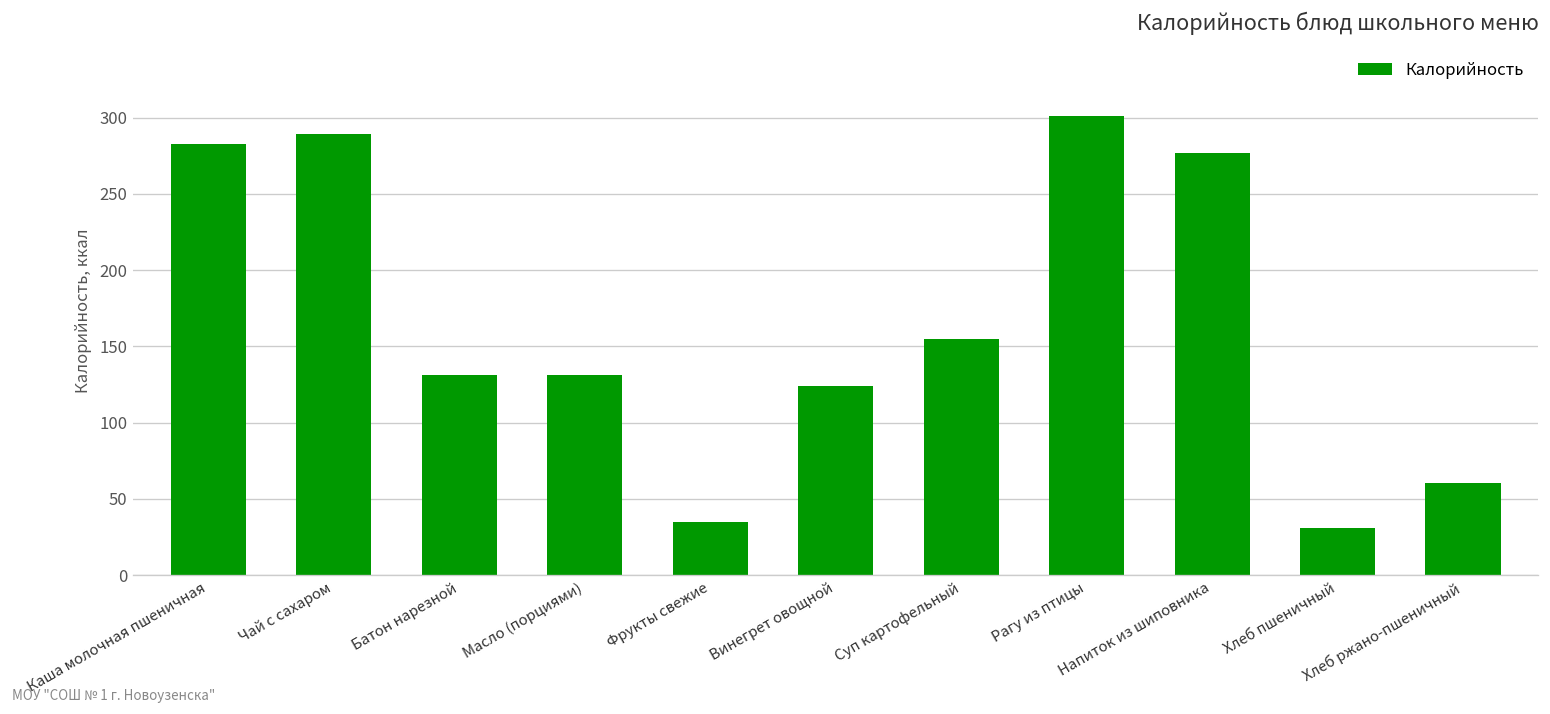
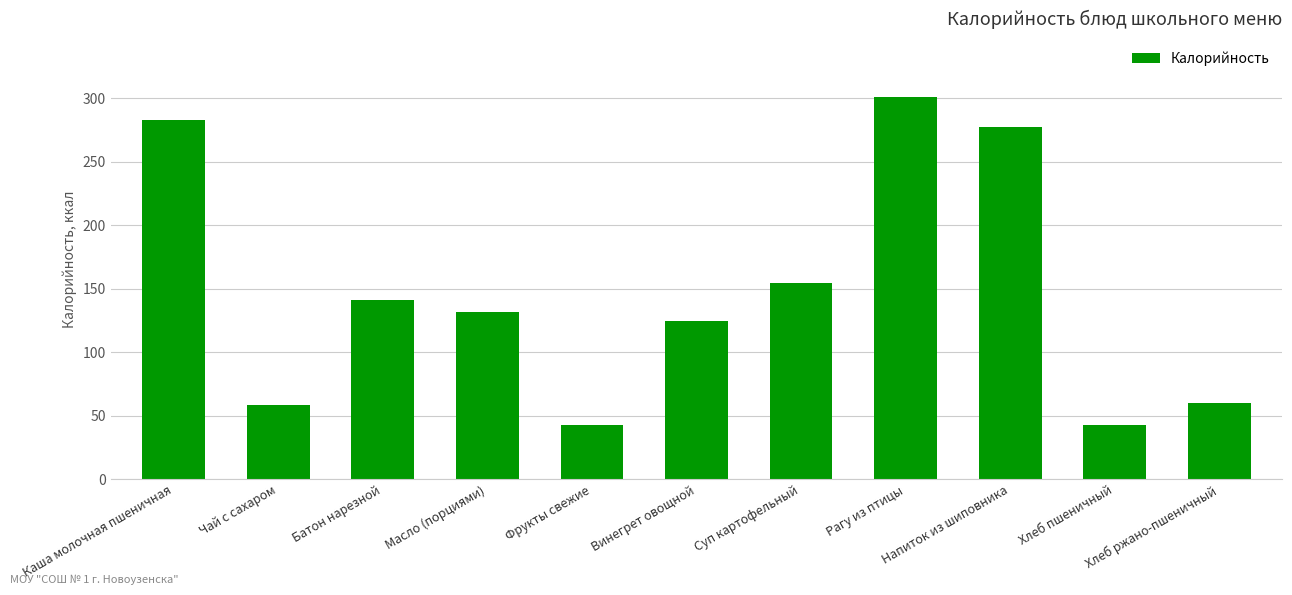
  {
    "Каша молочная пшеничная": 283,
-   "Чай с сахаром": 289,
-   "Батон нарезной": 131,
+   "Чай с сахаром": 59,
+   "Батон нарезной": 141,
    "Масло (порциями)": 131,
-   "Фрукты свежие": 35,
+   "Фрукты свежие": 43,
    "Винегрет овощной": 124,
    "Суп картофельный": 155,
    "Рагу из птицы": 301,
    "Напиток из шиповника": 277,
-   "Хлеб пшеничный": 31,
+   "Хлеб пшеничный": 43,
    "Хлеб ржано-пшеничный": 60
  }
